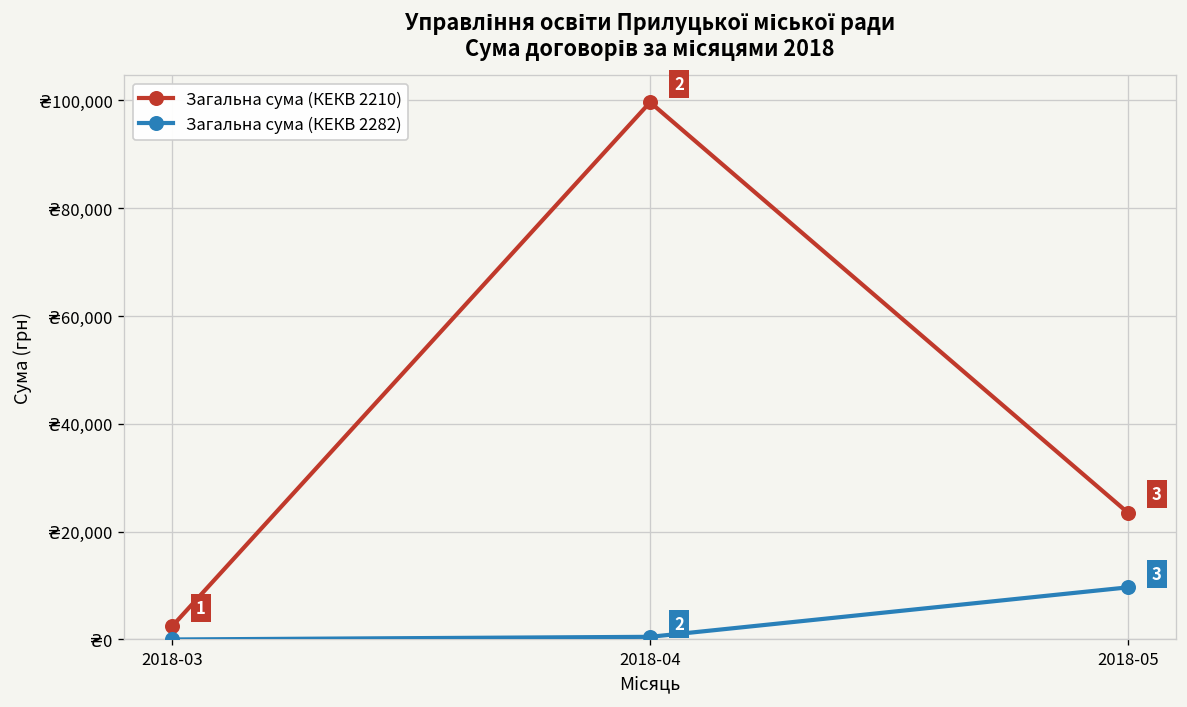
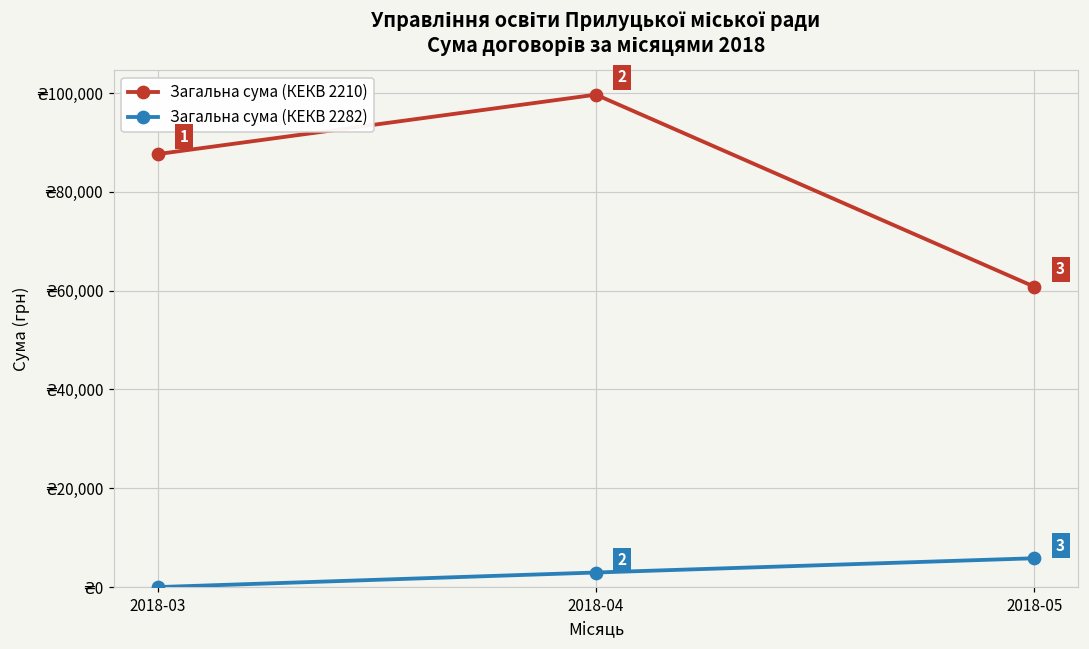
  {
    "Загальна сума (КЕКВ 2210)": {
-     "2018-03": "₴2,000",
-     "2018-05": "₴23,000"
+     "2018-03": "₴88,000",
+     "2018-05": "₴61,000"
    },
    "Загальна сума (КЕКВ 2282)": {
      "2018-03": "₴0",
-     "2018-04": "₴0",
-     "2018-05": "₴10,000"
+     "2018-04": "₴3,000",
+     "2018-05": "₴6,000"
    }
  }
